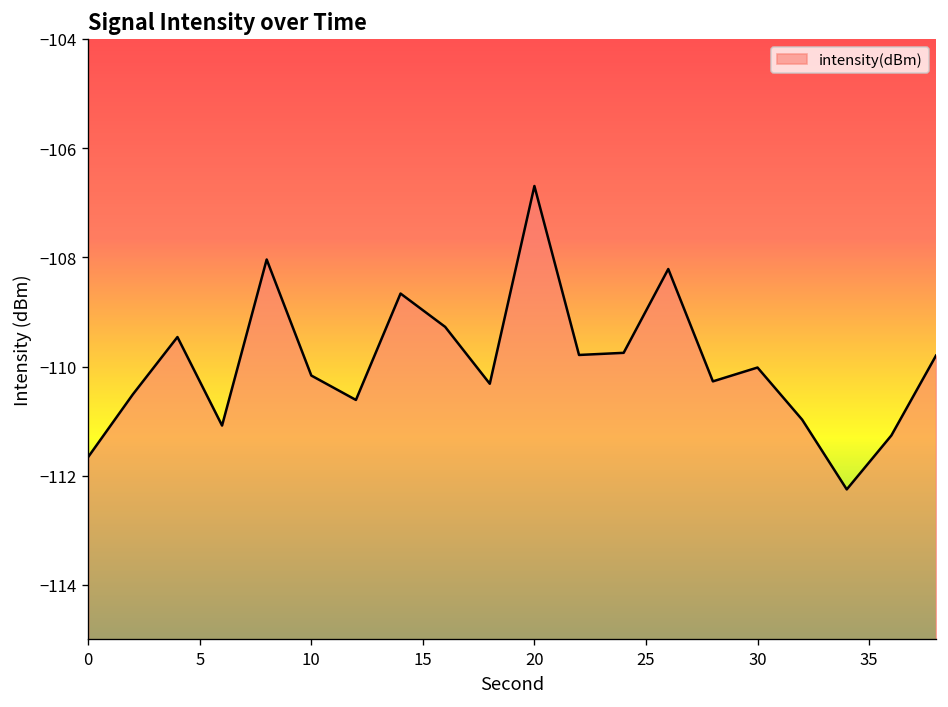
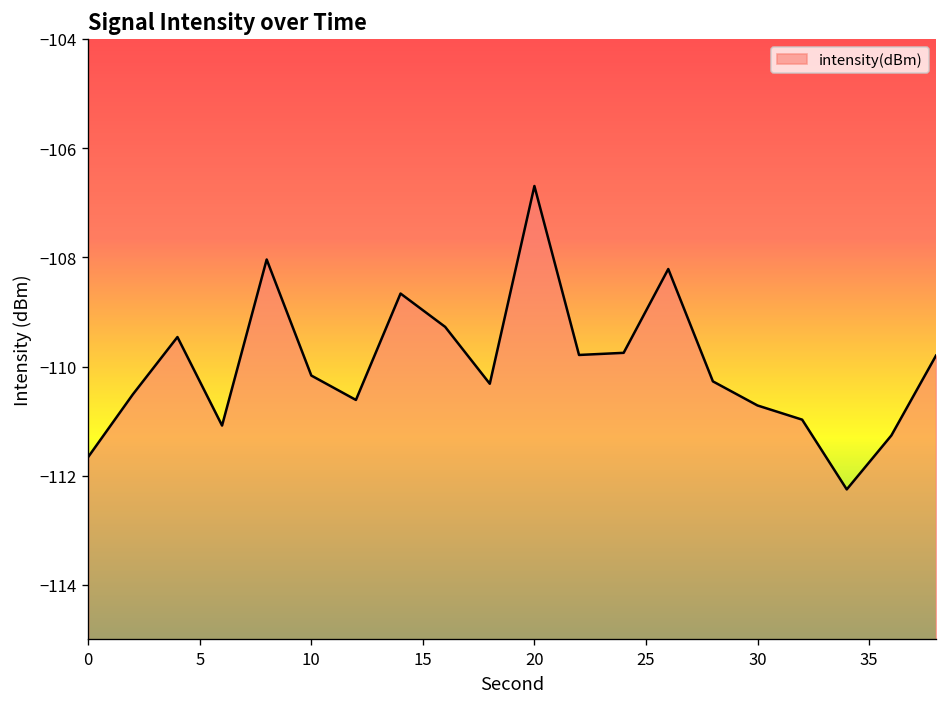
  {
    "0": -111.7,
    "10": -110.2,
    "20": -106.7,
-   "30": -110.0
+   "30": -110.7
  }
